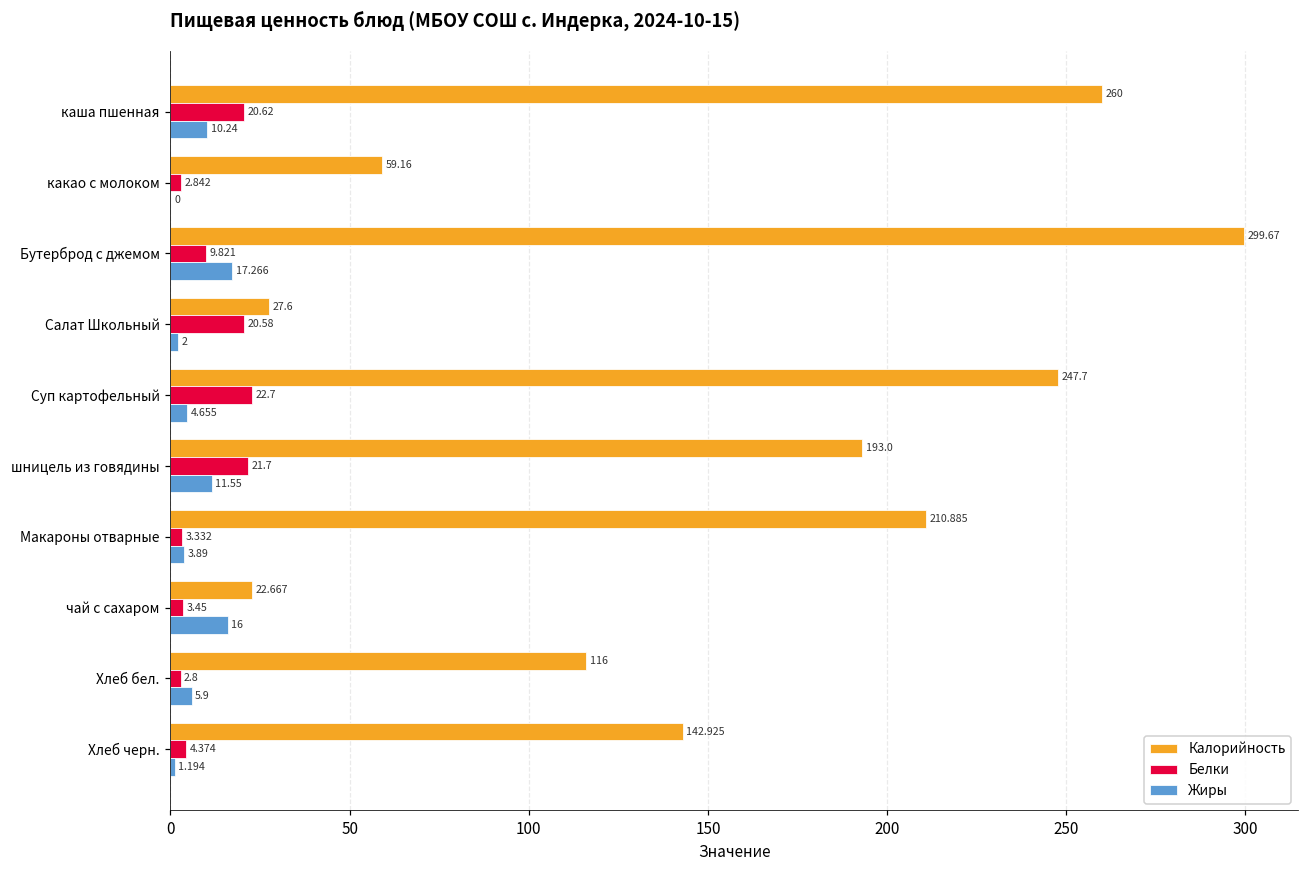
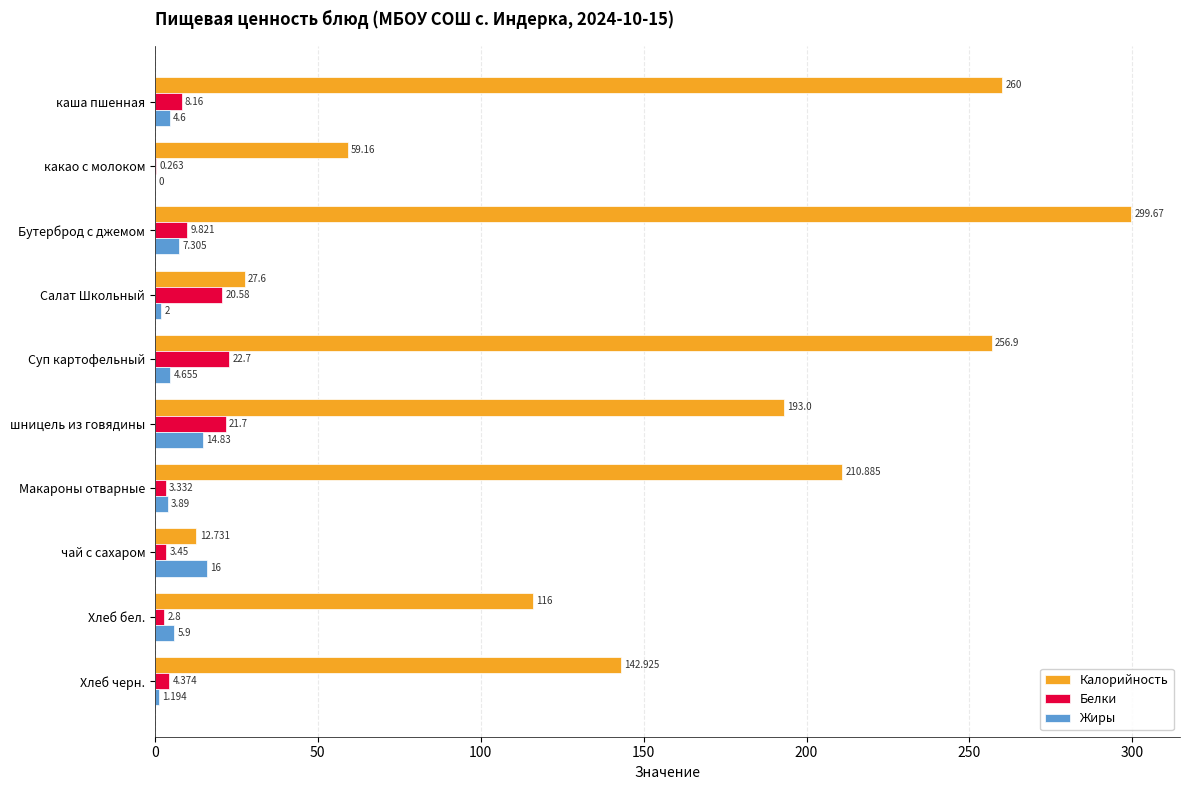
  {
    "Калорийность": {
      "каша пшенная": 260,
      "какао с молоком": 59.16,
      "Бутерброд с джемом": 299.67,
      "Салат Школьный": 27.6,
-     "Суп картофельный": 247.7,
+     "Суп картофельный": 256.9,
      "шницель из говядины": 193.0,
      "Макароны отварные": 210.885,
-     "чай с сахаром": 22.667,
+     "чай с сахаром": 12.731,
      "Хлеб бел.": 116,
      "Хлеб черн.": 142.925
    },
    "Белки": {
-     "каша пшенная": 20.62,
-     "какао с молоком": 2.842,
+     "каша пшенная": 8.16,
+     "какао с молоком": 0.263,
      "Бутерброд с джемом": 9.821,
      "Салат Школьный": 20.58,
      "Суп картофельный": 22.7,
      "шницель из говядины": 21.7,
      "Макароны отварные": 3.332,
      "чай с сахаром": 3.45,
      "Хлеб бел.": 2.8,
      "Хлеб черн.": 4.374
    },
    "Жиры": {
-     "каша пшенная": 10.24,
+     "каша пшенная": 4.6,
      "какао с молоком": 0,
-     "Бутерброд с джемом": 17.266,
+     "Бутерброд с джемом": 7.305,
      "Салат Школьный": 2,
      "Суп картофельный": 4.655,
-     "шницель из говядины": 11.55,
+     "шницель из говядины": 14.83,
      "Макароны отварные": 3.89,
      "чай с сахаром": 16,
      "Хлеб бел.": 5.9,
      "Хлеб черн.": 1.194
    }
  }
